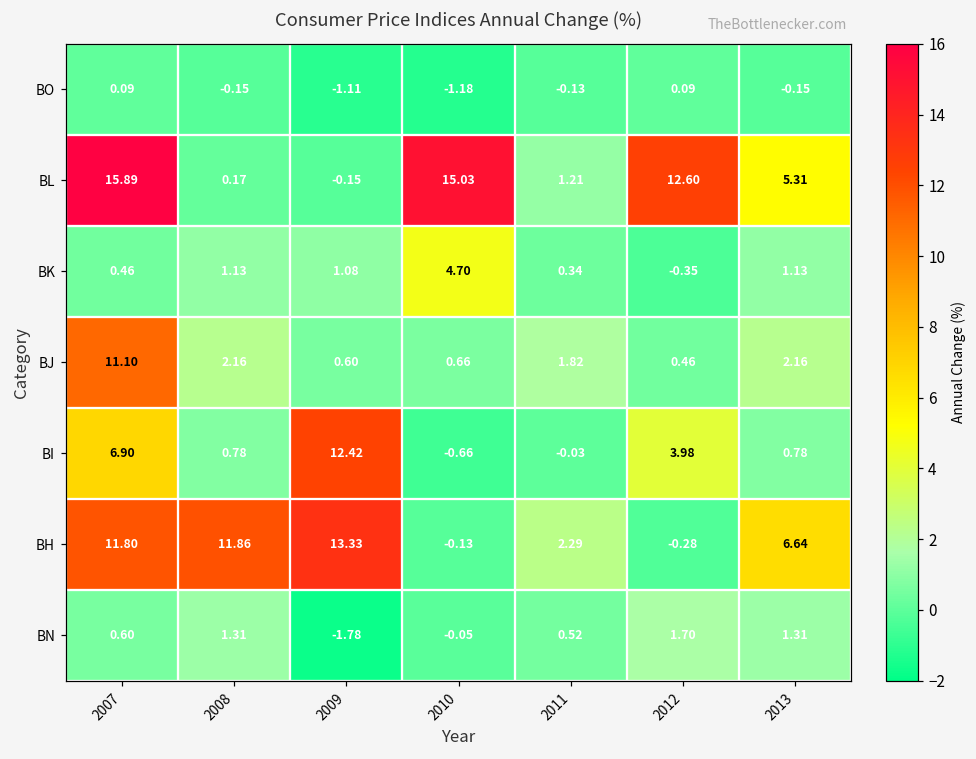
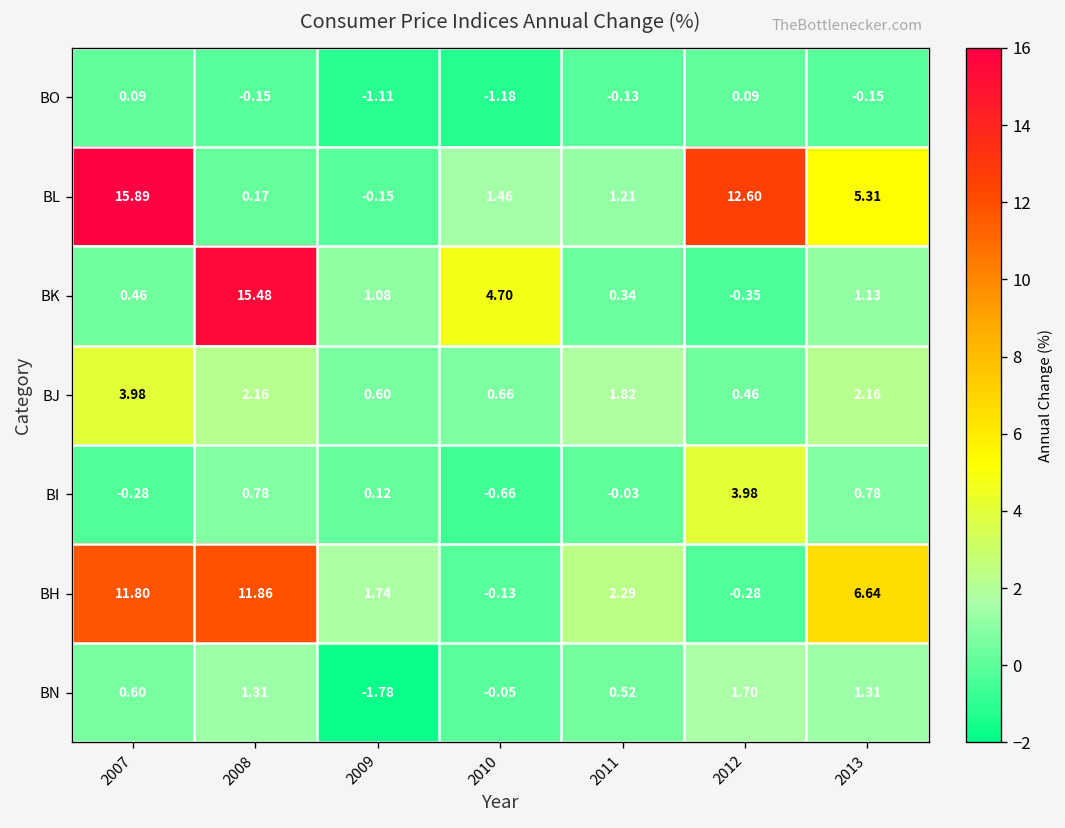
  {
    "BO": {
      "2007": 0.09,
      "2008": -0.15,
      "2009": -1.11,
      "2010": -1.18,
      "2011": -0.13,
      "2012": 0.09,
      "2013": -0.15
    },
    "BL": {
      "2007": 15.89,
      "2008": 0.17,
      "2009": -0.15,
-     "2010": 15.03,
+     "2010": 1.46,
      "2011": 1.21,
      "2012": 12.60,
      "2013": 5.31
    },
    "BK": {
      "2007": 0.46,
-     "2008": 1.13,
+     "2008": 15.48,
      "2009": 1.08,
      "2010": 4.70,
      "2011": 0.34,
      "2012": -0.35,
      "2013": 1.13
    },
    "BJ": {
-     "2007": 11.10,
+     "2007": 3.98,
      "2008": 2.16,
      "2009": 0.60,
      "2010": 0.66,
      "2011": 1.82,
      "2012": 0.46,
      "2013": 2.16
    },
    "BI": {
-     "2007": 6.90,
+     "2007": -0.28,
      "2008": 0.78,
-     "2009": 12.42,
+     "2009": 0.12,
      "2010": -0.66,
      "2011": -0.03,
      "2012": 3.98,
      "2013": 0.78
    },
    "BH": {
      "2007": 11.80,
      "2008": 11.86,
-     "2009": 13.33,
+     "2009": 1.74,
      "2010": -0.13,
      "2011": 2.29,
      "2012": -0.28,
      "2013": 6.64
    },
    "BN": {
      "2007": 0.60,
      "2008": 1.31,
      "2009": -1.78,
      "2010": -0.05,
      "2011": 0.52,
      "2012": 1.70,
      "2013": 1.31
    }
  }
